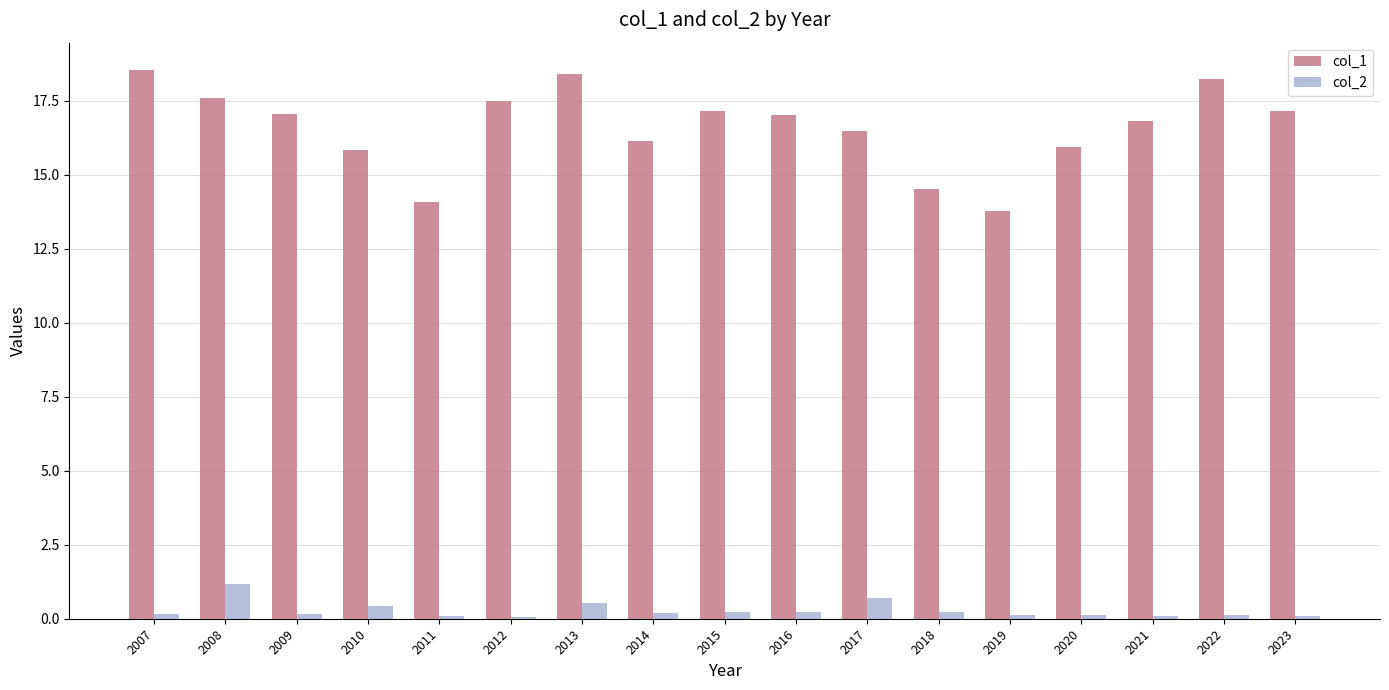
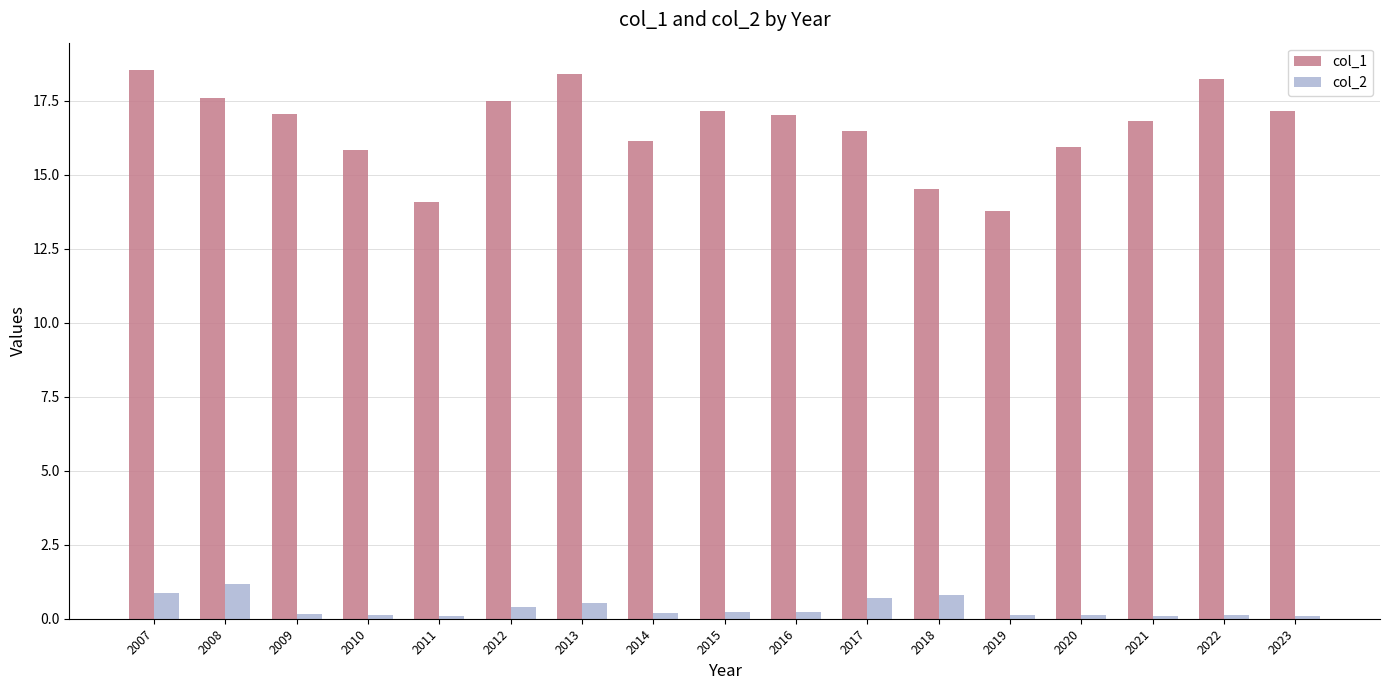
  {
    "col_1": {
      "2007": 18.5,
      "2008": 17.6,
      "2009": 17.1,
      "2010": 15.8,
      "2011": 14.1,
      "2012": 17.5,
      "2013": 18.4,
      "2014": 16.1,
      "2015": 17.2,
      "2016": 17.0,
      "2017": 16.5,
      "2018": 14.5,
      "2019": 13.8,
      "2020": 15.9,
      "2021": 16.8,
      "2022": 18.3,
      "2023": 17.2
    },
    "col_2": {
-     "2007": 0.1,
+     "2007": 0.9,
      "2008": 1.2,
      "2009": 0.2,
-     "2010": 0.4,
+     "2010": 0.1,
      "2011": 0.1,
-     "2012": 0.1,
+     "2012": 0.4,
      "2013": 0.5,
      "2014": 0.2,
      "2015": 0.2,
      "2016": 0.2,
      "2017": 0.7,
-     "2018": 0.2,
+     "2018": 0.8,
      "2019": 0.1,
      "2020": 0.1,
      "2022": 0.1,
      "2023": 0.1
    }
  }
